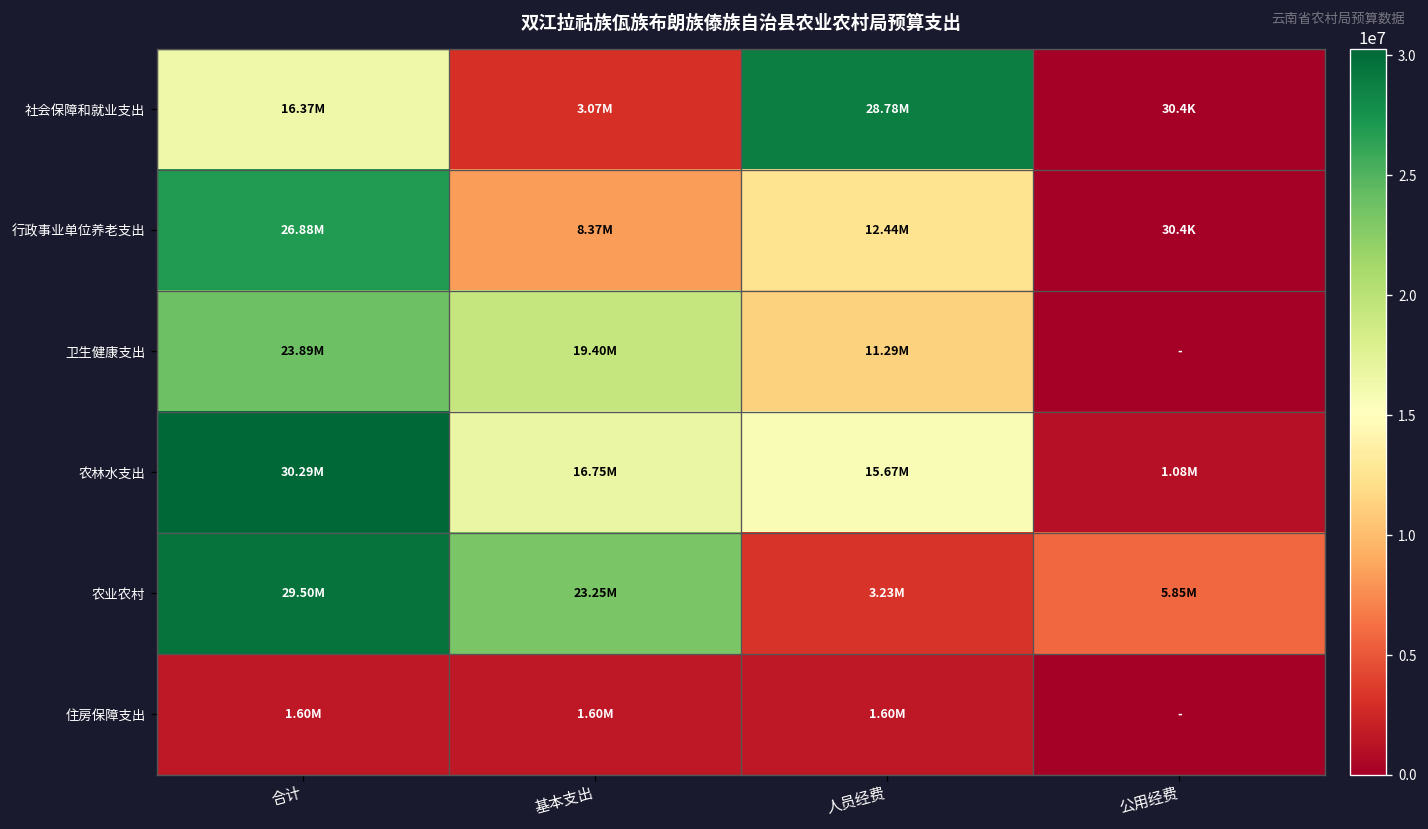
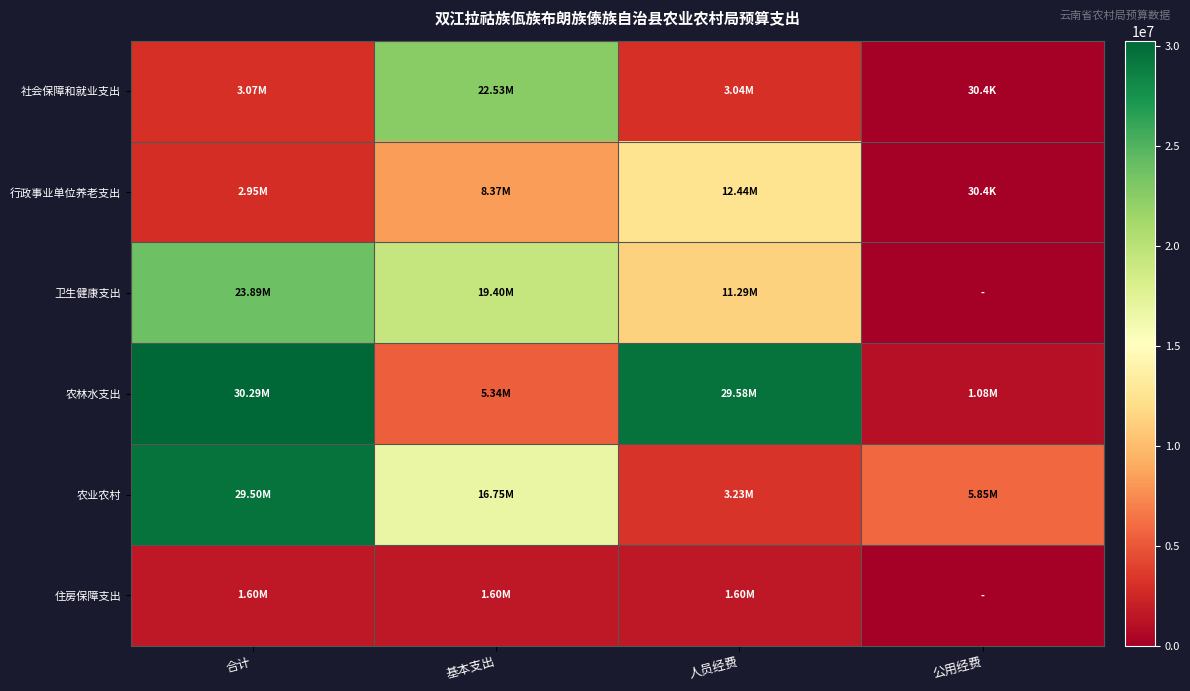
  {
    "社会保障和就业支出": {
-     "合计": "16.37M",
-     "基本支出": "3.07M",
-     "人员经费": "28.78M",
+     "合计": "3.07M",
+     "基本支出": "22.53M",
+     "人员经费": "3.04M",
      "公用经费": "30.4K"
    },
    "行政事业单位养老支出": {
-     "合计": "26.88M",
+     "合计": "2.95M",
      "基本支出": "8.37M",
      "人员经费": "12.44M",
      "公用经费": "30.4K"
    },
    "卫生健康支出": {
      "合计": "23.89M",
      "基本支出": "19.40M",
      "人员经费": "11.29M"
    },
    "农林水支出": {
      "合计": "30.29M",
-     "基本支出": "16.75M",
-     "人员经费": "15.67M",
+     "基本支出": "5.34M",
+     "人员经费": "29.58M",
      "公用经费": "1.08M"
    },
    "农业农村": {
      "合计": "29.50M",
-     "基本支出": "23.25M",
+     "基本支出": "16.75M",
      "人员经费": "3.23M",
      "公用经费": "5.85M"
    },
    "住房保障支出": {
      "合计": "1.60M",
      "基本支出": "1.60M",
      "人员经费": "1.60M"
    }
  }
